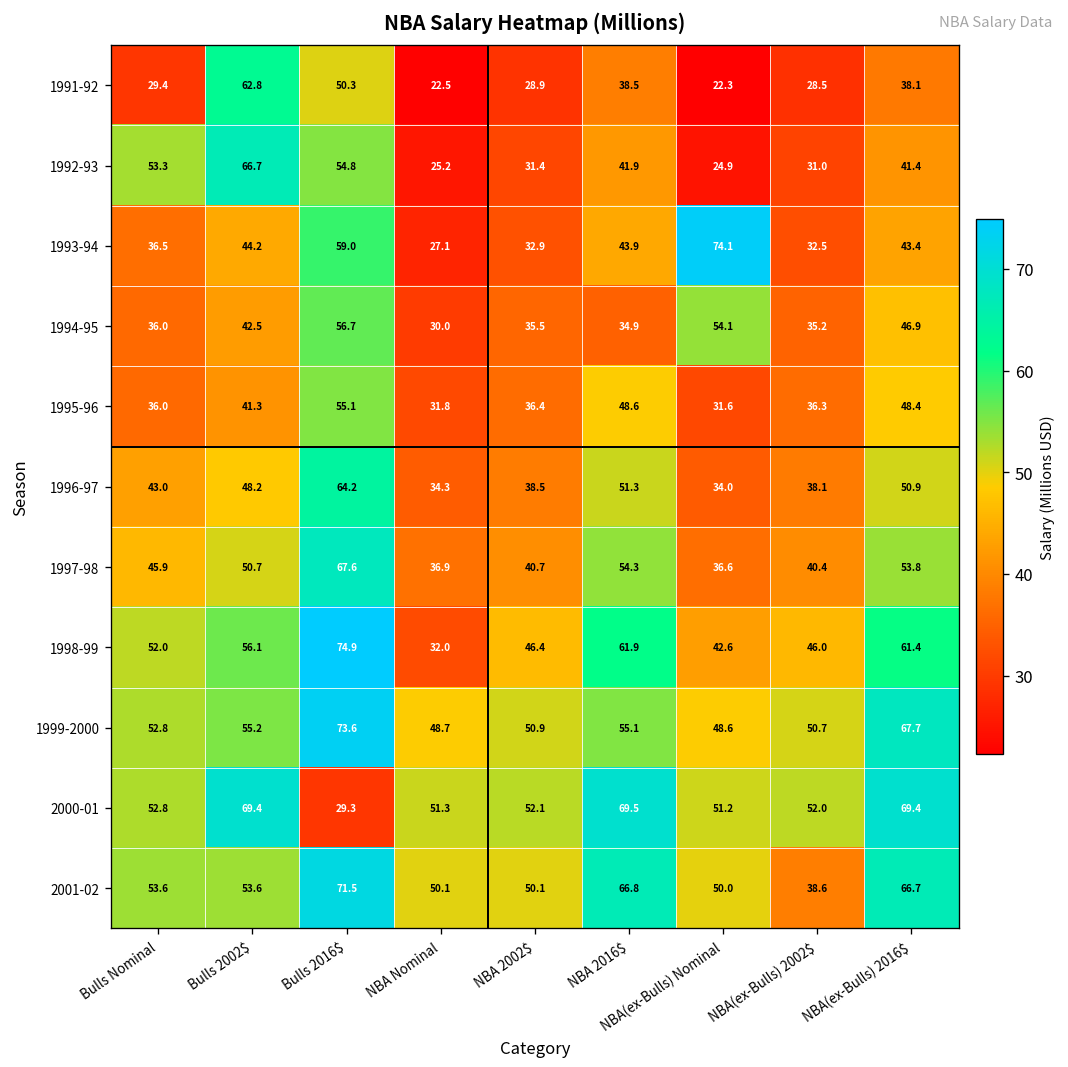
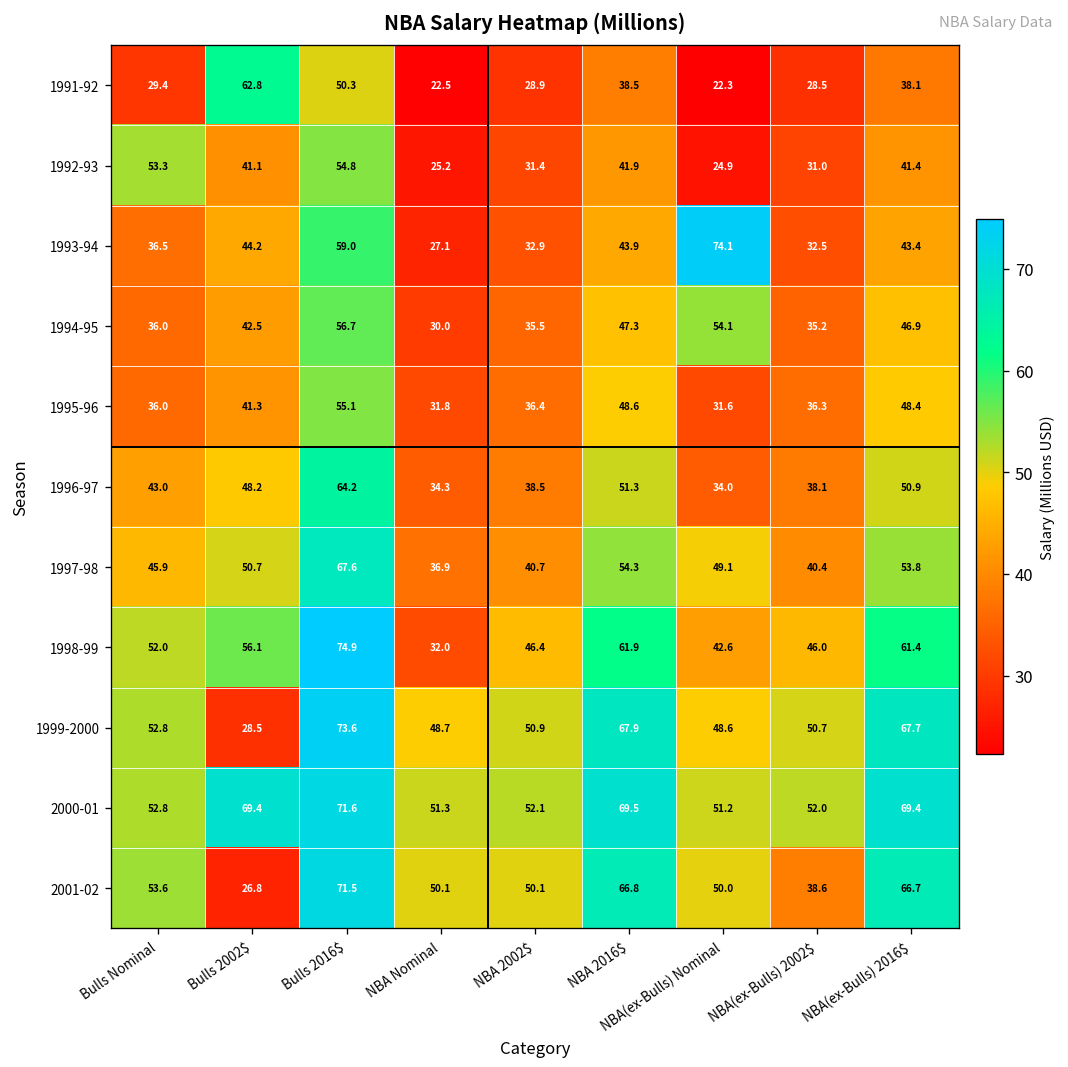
  {
    "1991-92": {
      "Bulls Nominal": 29.4,
      "Bulls 2002$": 62.8,
      "Bulls 2016$": 50.3,
      "NBA Nominal": 22.5,
      "NBA 2002$": 28.9,
      "NBA 2016$": 38.5,
      "NBA(ex-Bulls) Nominal": 22.3,
      "NBA(ex-Bulls) 2002$": 28.5,
      "NBA(ex-Bulls) 2016$": 38.1
    },
    "1992-93": {
      "Bulls Nominal": 53.3,
-     "Bulls 2002$": 66.7,
+     "Bulls 2002$": 41.1,
      "Bulls 2016$": 54.8,
      "NBA Nominal": 25.2,
      "NBA 2002$": 31.4,
      "NBA 2016$": 41.9,
      "NBA(ex-Bulls) Nominal": 24.9,
      "NBA(ex-Bulls) 2002$": 31.0,
      "NBA(ex-Bulls) 2016$": 41.4
    },
    "1993-94": {
      "Bulls Nominal": 36.5,
      "Bulls 2002$": 44.2,
      "Bulls 2016$": 59.0,
      "NBA Nominal": 27.1,
      "NBA 2002$": 32.9,
      "NBA 2016$": 43.9,
      "NBA(ex-Bulls) Nominal": 74.1,
      "NBA(ex-Bulls) 2002$": 32.5,
      "NBA(ex-Bulls) 2016$": 43.4
    },
    "1994-95": {
      "Bulls Nominal": 36.0,
      "Bulls 2002$": 42.5,
      "Bulls 2016$": 56.7,
      "NBA Nominal": 30.0,
      "NBA 2002$": 35.5,
-     "NBA 2016$": 34.9,
+     "NBA 2016$": 47.3,
      "NBA(ex-Bulls) Nominal": 54.1,
      "NBA(ex-Bulls) 2002$": 35.2,
      "NBA(ex-Bulls) 2016$": 46.9
    },
    "1995-96": {
      "Bulls Nominal": 36.0,
      "Bulls 2002$": 41.3,
      "Bulls 2016$": 55.1,
      "NBA Nominal": 31.8,
      "NBA 2002$": 36.4,
      "NBA 2016$": 48.6,
      "NBA(ex-Bulls) Nominal": 31.6,
      "NBA(ex-Bulls) 2002$": 36.3,
      "NBA(ex-Bulls) 2016$": 48.4
    },
    "1996-97": {
      "Bulls Nominal": 43.0,
      "Bulls 2002$": 48.2,
      "Bulls 2016$": 64.2,
      "NBA Nominal": 34.3,
      "NBA 2002$": 38.5,
      "NBA 2016$": 51.3,
      "NBA(ex-Bulls) Nominal": 34.0,
      "NBA(ex-Bulls) 2002$": 38.1,
      "NBA(ex-Bulls) 2016$": 50.9
    },
    "1997-98": {
      "Bulls Nominal": 45.9,
      "Bulls 2002$": 50.7,
      "Bulls 2016$": 67.6,
      "NBA Nominal": 36.9,
      "NBA 2002$": 40.7,
      "NBA 2016$": 54.3,
-     "NBA(ex-Bulls) Nominal": 36.6,
+     "NBA(ex-Bulls) Nominal": 49.1,
      "NBA(ex-Bulls) 2002$": 40.4,
      "NBA(ex-Bulls) 2016$": 53.8
    },
    "1998-99": {
      "Bulls Nominal": 52.0,
      "Bulls 2002$": 56.1,
      "Bulls 2016$": 74.9,
      "NBA Nominal": 32.0,
      "NBA 2002$": 46.4,
      "NBA 2016$": 61.9,
      "NBA(ex-Bulls) Nominal": 42.6,
      "NBA(ex-Bulls) 2002$": 46.0,
      "NBA(ex-Bulls) 2016$": 61.4
    },
    "1999-2000": {
      "Bulls Nominal": 52.8,
-     "Bulls 2002$": 55.2,
+     "Bulls 2002$": 28.5,
      "Bulls 2016$": 73.6,
      "NBA Nominal": 48.7,
      "NBA 2002$": 50.9,
-     "NBA 2016$": 55.1,
+     "NBA 2016$": 67.9,
      "NBA(ex-Bulls) Nominal": 48.6,
      "NBA(ex-Bulls) 2002$": 50.7,
      "NBA(ex-Bulls) 2016$": 67.7
    },
    "2000-01": {
      "Bulls Nominal": 52.8,
      "Bulls 2002$": 69.4,
-     "Bulls 2016$": 29.3,
+     "Bulls 2016$": 71.6,
      "NBA Nominal": 51.3,
      "NBA 2002$": 52.1,
      "NBA 2016$": 69.5,
      "NBA(ex-Bulls) Nominal": 51.2,
      "NBA(ex-Bulls) 2002$": 52.0,
      "NBA(ex-Bulls) 2016$": 69.4
    },
    "2001-02": {
      "Bulls Nominal": 53.6,
-     "Bulls 2002$": 53.6,
+     "Bulls 2002$": 26.8,
      "Bulls 2016$": 71.5,
      "NBA Nominal": 50.1,
      "NBA 2002$": 50.1,
      "NBA 2016$": 66.8,
      "NBA(ex-Bulls) Nominal": 50.0,
      "NBA(ex-Bulls) 2002$": 38.6,
      "NBA(ex-Bulls) 2016$": 66.7
    }
  }
